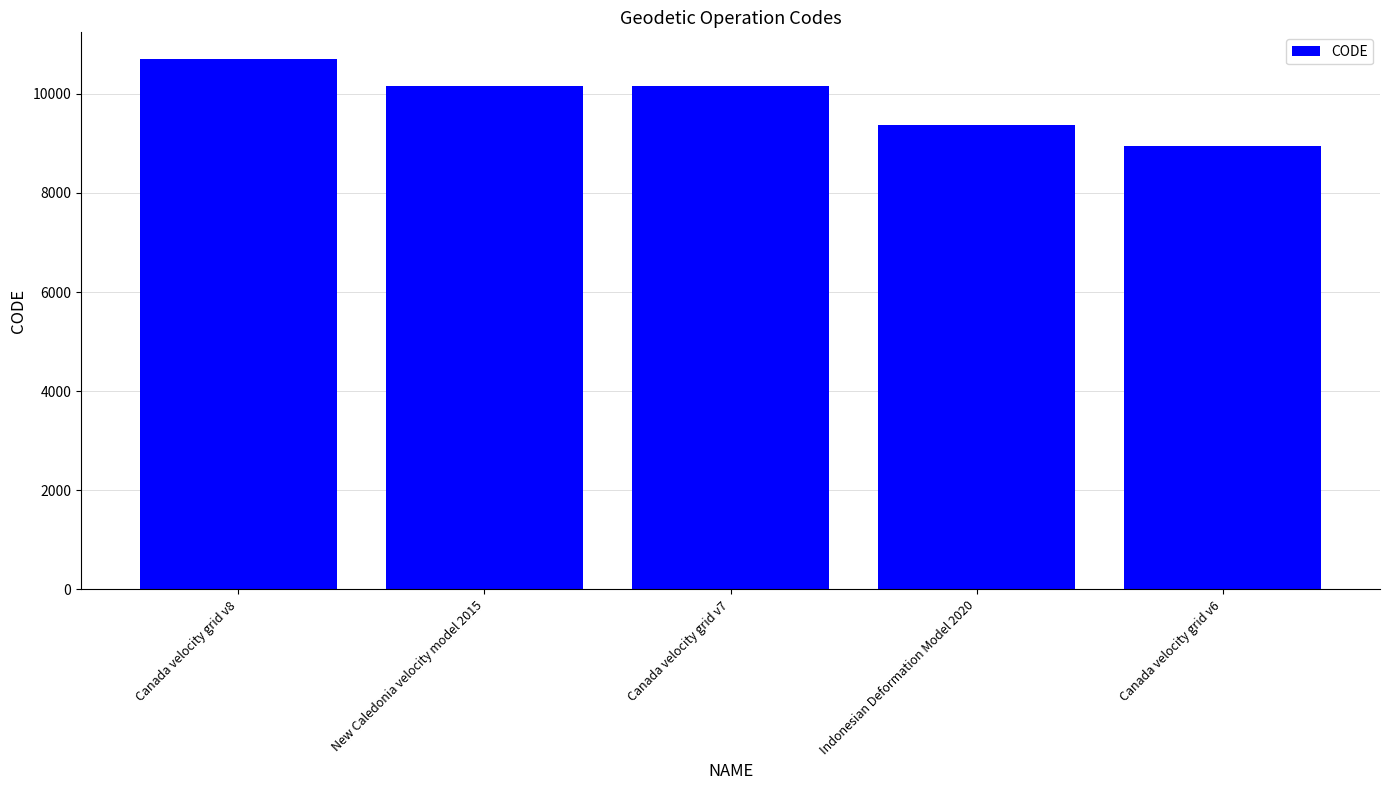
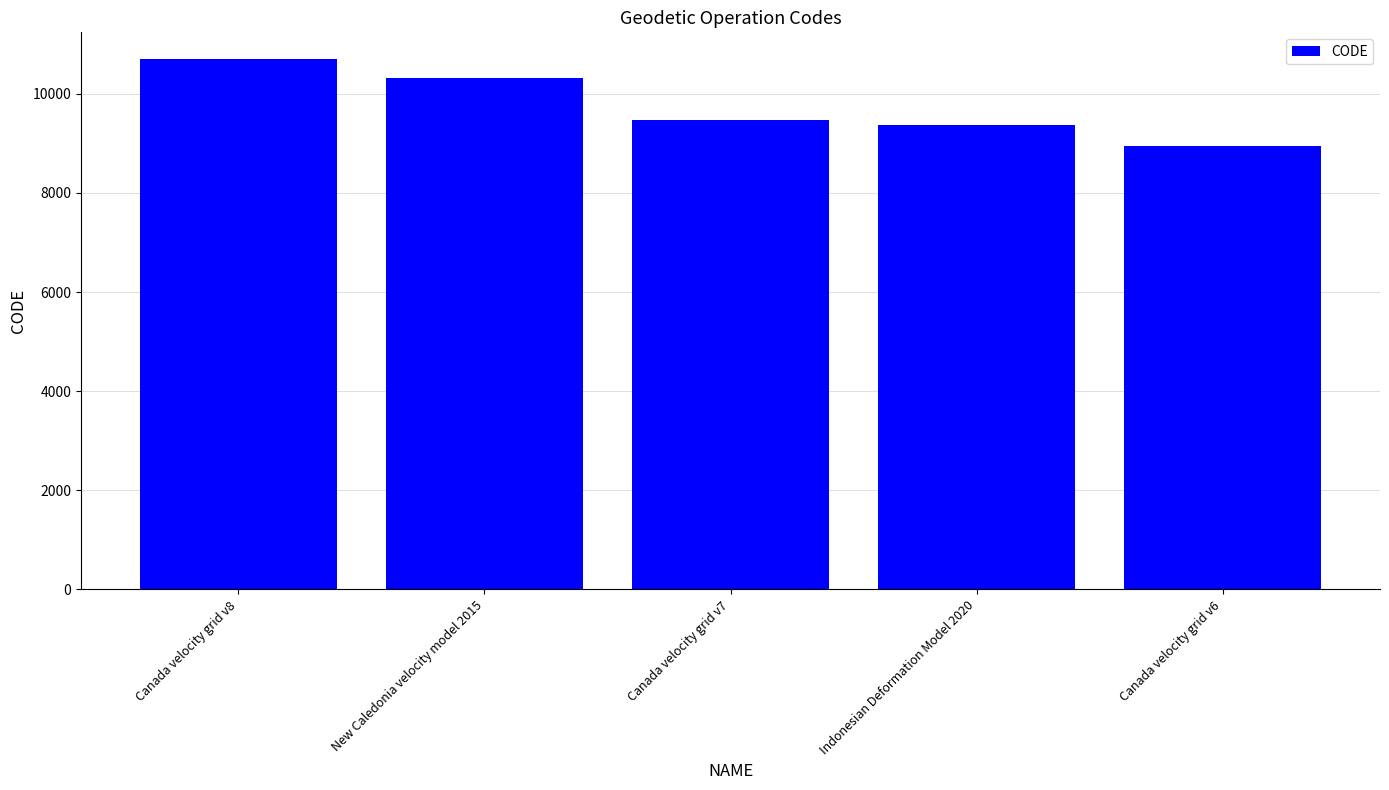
  {
    "Canada velocity grid v8": 10700,
-   "New Caledonia velocity model 2015": 10200,
-   "Canada velocity grid v7": 10200,
+   "New Caledonia velocity model 2015": 10300,
+   "Canada velocity grid v7": 9500,
    "Indonesian Deformation Model 2020": 9400,
    "Canada velocity grid v6": 8900
  }
